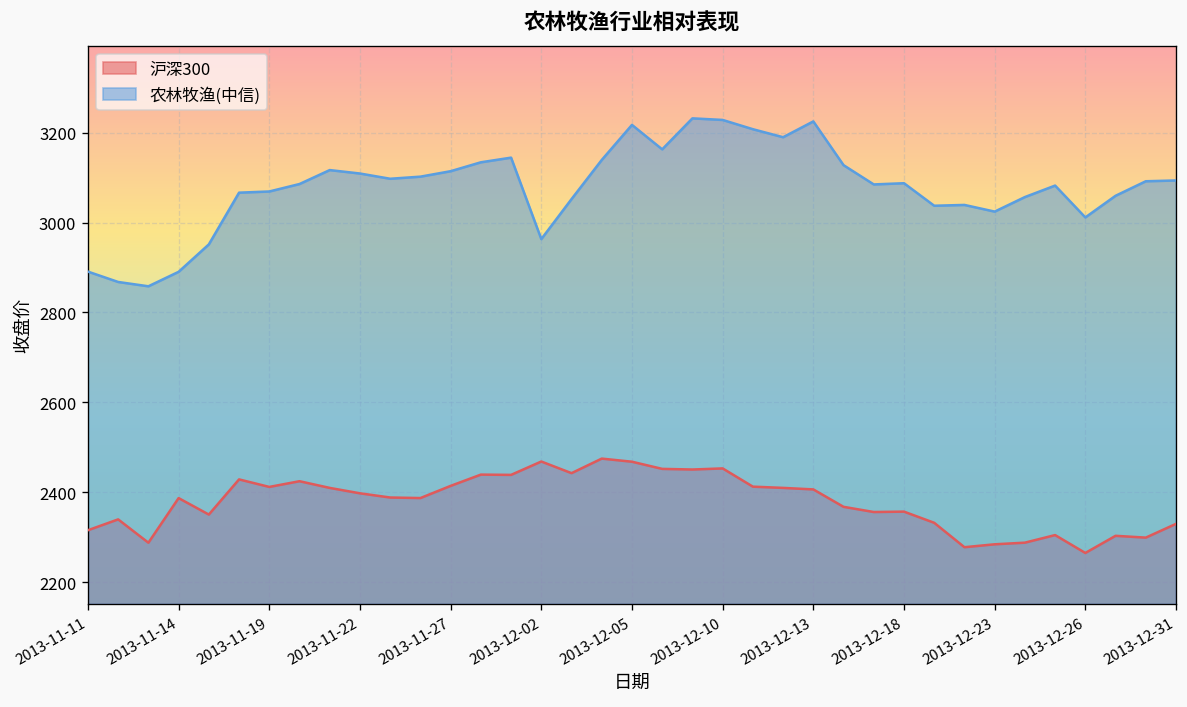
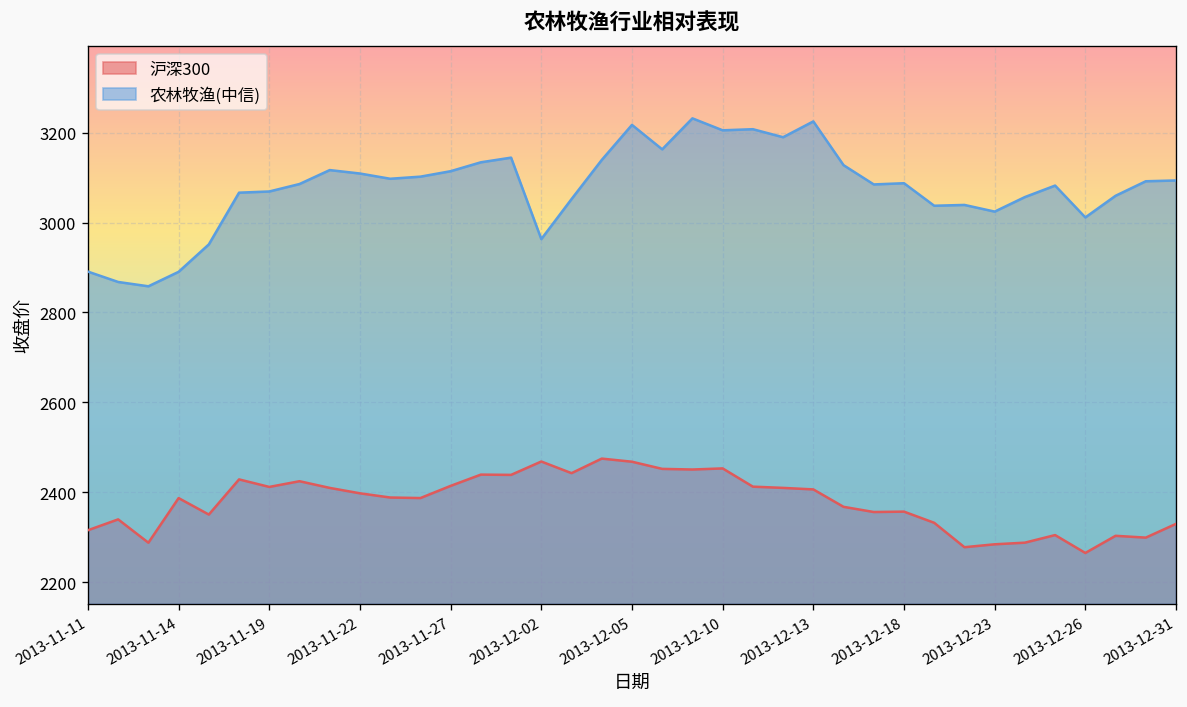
  {
    "沪深300": {
      "2013-11-11": 2320,
      "2013-11-14": 2390,
      "2013-11-19": 2410,
      "2013-11-22": 2400,
      "2013-11-27": 2410,
      "2013-12-02": 2470,
      "2013-12-05": 2470,
      "2013-12-10": 2450,
      "2013-12-13": 2410,
      "2013-12-18": 2360,
      "2013-12-23": 2280,
      "2013-12-26": 2270,
      "2013-12-31": 2330
    },
    "农林牧渔(中信)": {
      "2013-11-11": 2890,
      "2013-11-14": 2890,
      "2013-11-19": 3070,
      "2013-11-22": 3110,
      "2013-11-27": 3110,
      "2013-12-02": 2960,
      "2013-12-05": 3220,
-     "2013-12-10": 3230,
+     "2013-12-10": 3210,
      "2013-12-13": 3220,
      "2013-12-18": 3090,
      "2013-12-23": 3020,
      "2013-12-26": 3010,
      "2013-12-31": 3090
    }
  }
